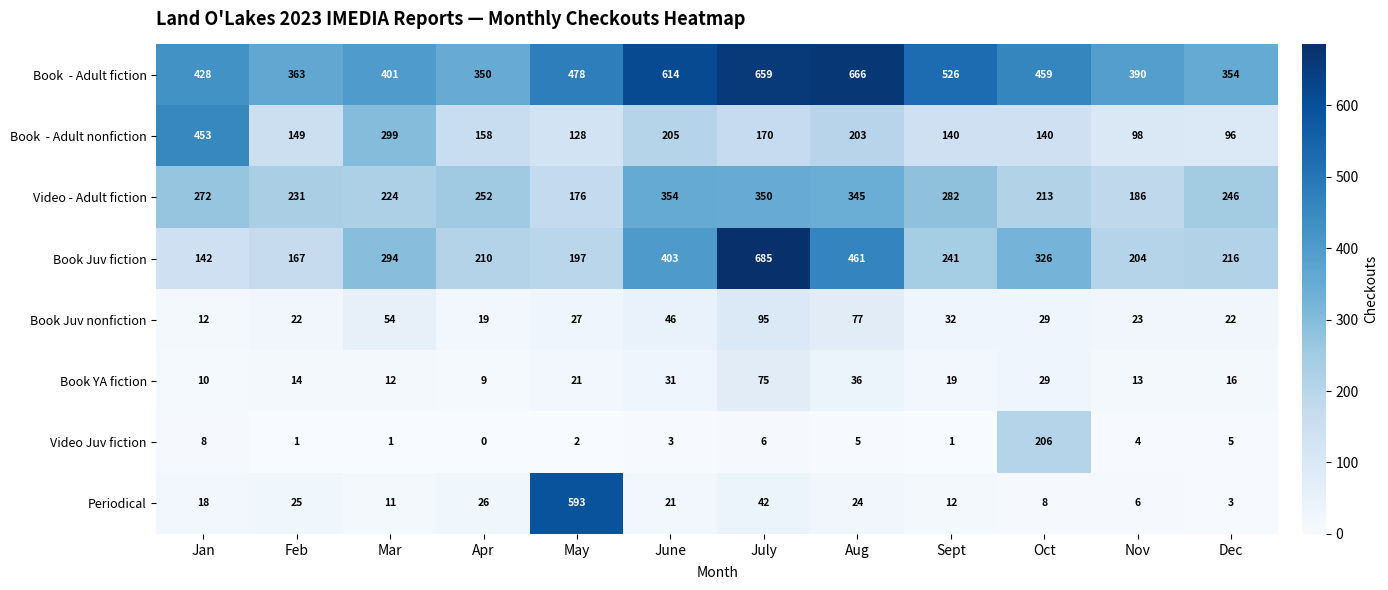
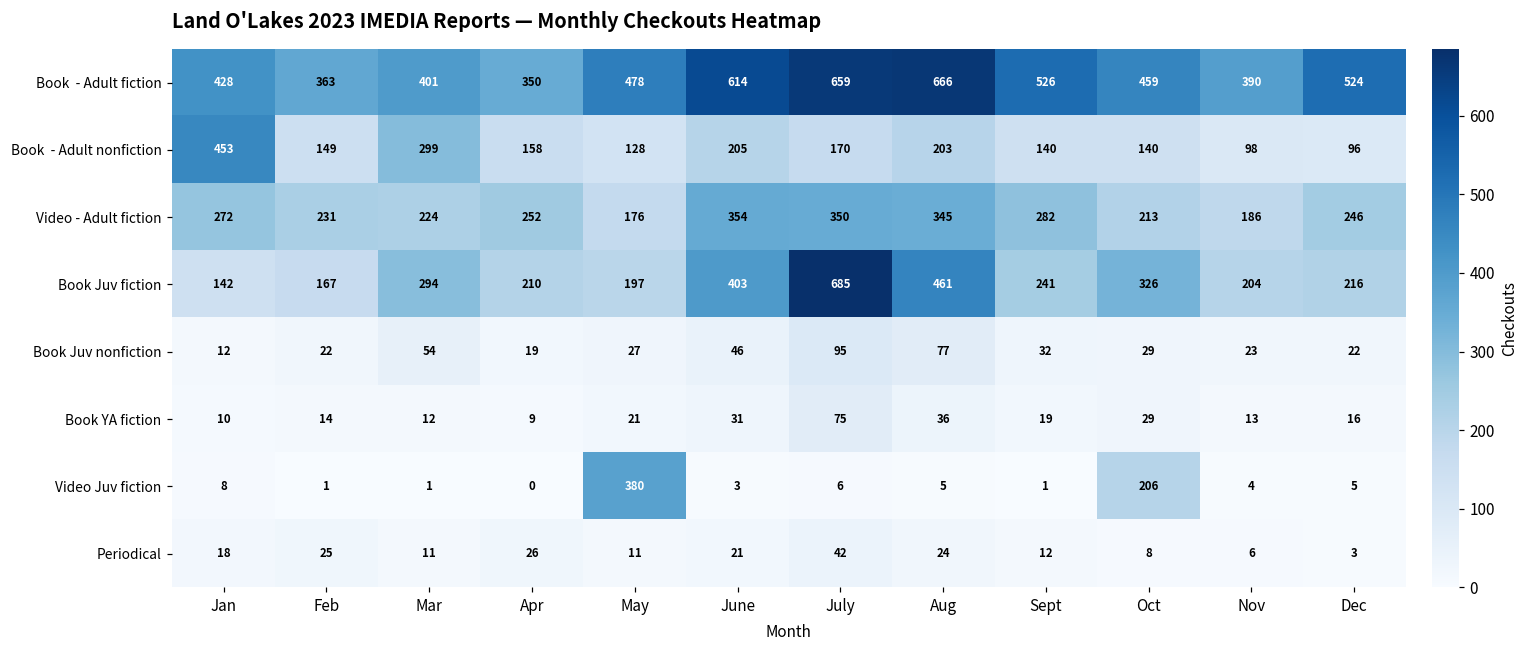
  {
    "Book - Adult fiction": {
      "Jan": 428,
      "Feb": 363,
      "Mar": 401,
      "Apr": 350,
      "May": 478,
      "June": 614,
      "July": 659,
      "Aug": 666,
      "Sept": 526,
      "Oct": 459,
      "Nov": 390,
-     "Dec": 354
+     "Dec": 524
    },
    "Book - Adult nonfiction": {
      "Jan": 453,
      "Feb": 149,
      "Mar": 299,
      "Apr": 158,
      "May": 128,
      "June": 205,
      "July": 170,
      "Aug": 203,
      "Sept": 140,
      "Oct": 140,
      "Nov": 98,
      "Dec": 96
    },
    "Video - Adult fiction": {
      "Jan": 272,
      "Feb": 231,
      "Mar": 224,
      "Apr": 252,
      "May": 176,
      "June": 354,
      "July": 350,
      "Aug": 345,
      "Sept": 282,
      "Oct": 213,
      "Nov": 186,
      "Dec": 246
    },
    "Book Juv fiction": {
      "Jan": 142,
      "Feb": 167,
      "Mar": 294,
      "Apr": 210,
      "May": 197,
      "June": 403,
      "July": 685,
      "Aug": 461,
      "Sept": 241,
      "Oct": 326,
      "Nov": 204,
      "Dec": 216
    },
    "Book Juv nonfiction": {
      "Jan": 12,
      "Feb": 22,
      "Mar": 54,
      "Apr": 19,
      "May": 27,
      "June": 46,
      "July": 95,
      "Aug": 77,
      "Sept": 32,
      "Oct": 29,
      "Nov": 23,
      "Dec": 22
    },
    "Book YA fiction": {
      "Jan": 10,
      "Feb": 14,
      "Mar": 12,
      "Apr": 9,
      "May": 21,
      "June": 31,
      "July": 75,
      "Aug": 36,
      "Sept": 19,
      "Oct": 29,
      "Nov": 13,
      "Dec": 16
    },
    "Video Juv fiction": {
      "Jan": 8,
      "Feb": 1,
      "Mar": 1,
      "Apr": 0,
-     "May": 2,
+     "May": 380,
      "June": 3,
      "July": 6,
      "Aug": 5,
      "Sept": 1,
      "Oct": 206,
      "Nov": 4,
      "Dec": 5
    },
    "Periodical": {
      "Jan": 18,
      "Feb": 25,
      "Mar": 11,
      "Apr": 26,
-     "May": 593,
+     "May": 11,
      "June": 21,
      "July": 42,
      "Aug": 24,
      "Sept": 12,
      "Oct": 8,
      "Nov": 6,
      "Dec": 3
    }
  }
